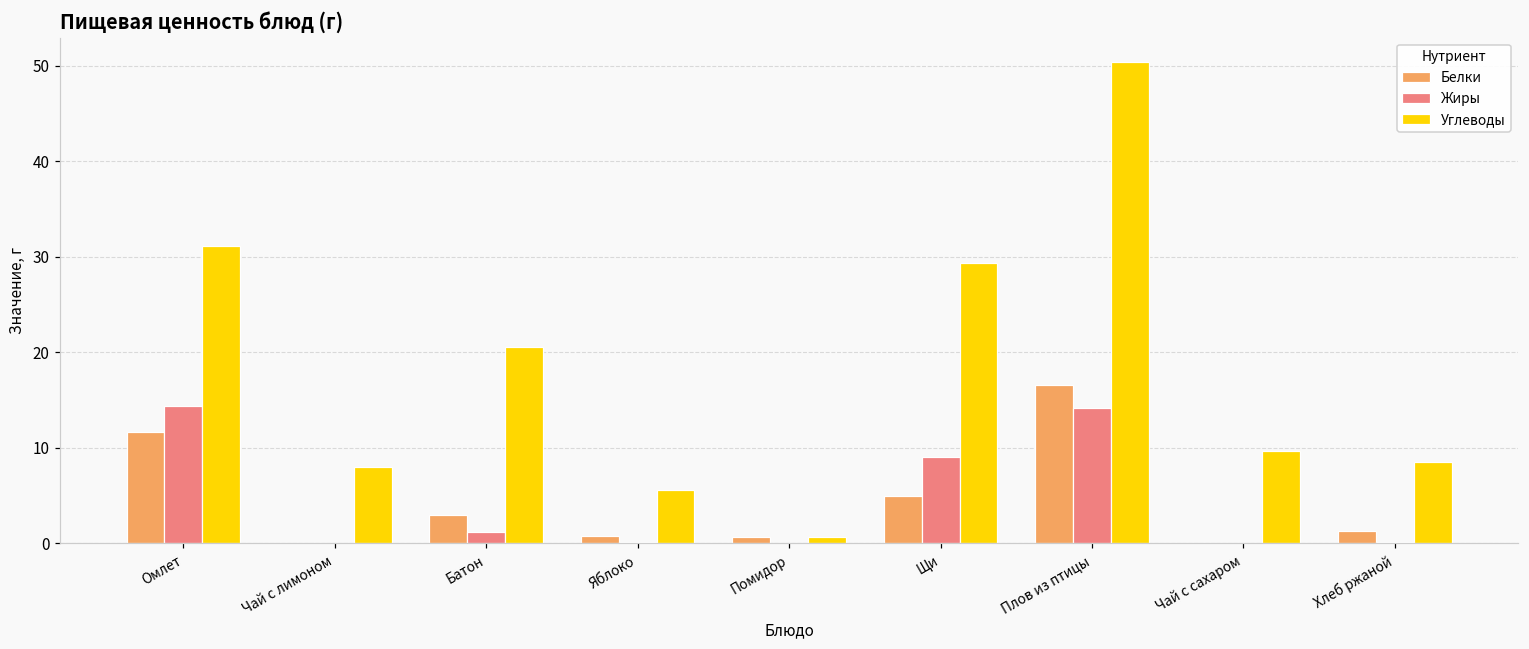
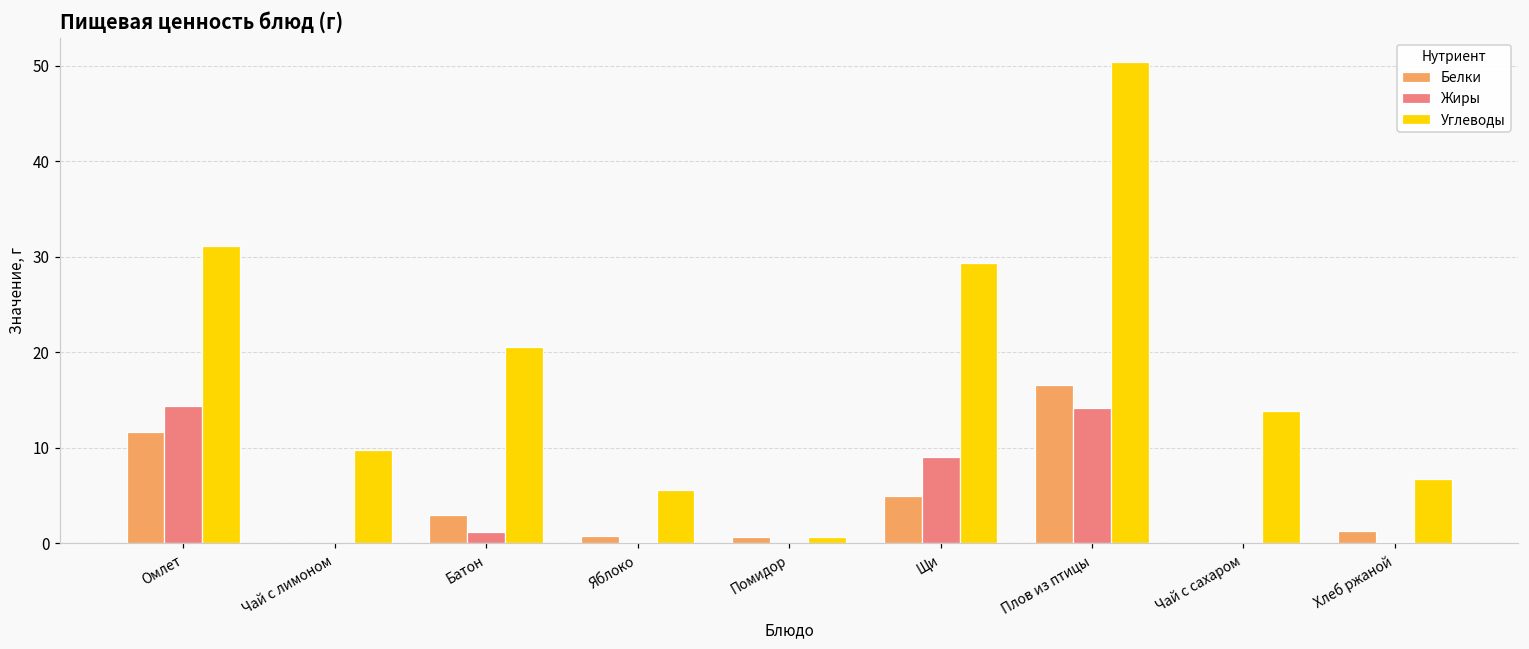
  {
    "Углеводы": {
      "Омлет": 31,
-     "Чай с лимоном": 8,
+     "Чай с лимоном": 10,
      "Батон": 21,
      "Яблоко": 6,
      "Помидор": 1,
      "Щи": 29,
      "Плов из птицы": 50,
-     "Чай с сахаром": 10,
-     "Хлеб ржаной": 9
+     "Чай с сахаром": 14,
+     "Хлеб ржаной": 7
    }
  }
